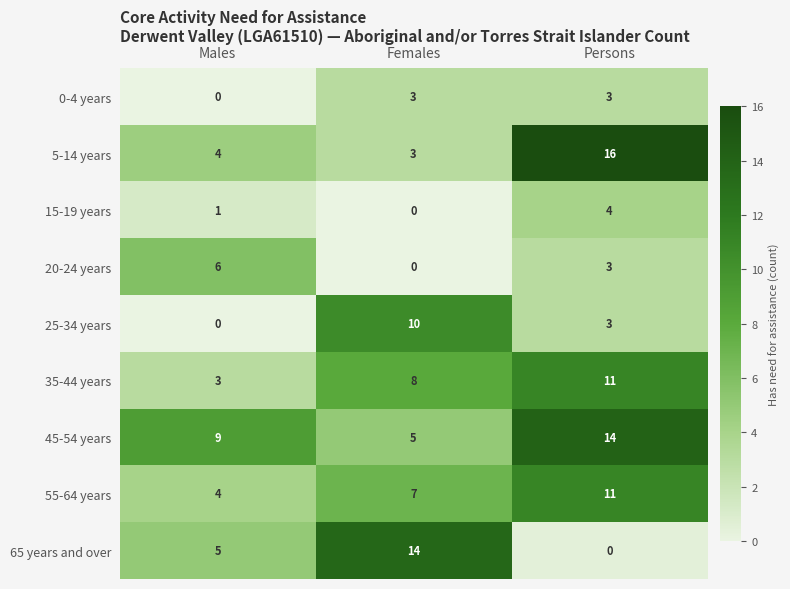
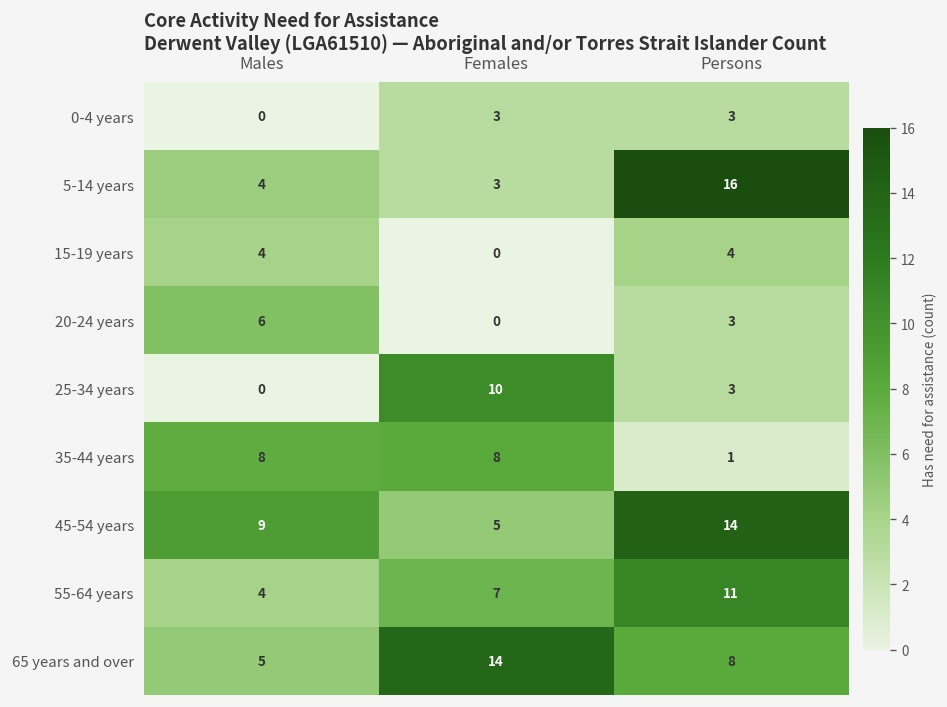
  {
    "0-4 years": {
      "Males": 0,
      "Females": 3,
      "Persons": 3
    },
    "5-14 years": {
      "Males": 4,
      "Females": 3,
      "Persons": 16
    },
    "15-19 years": {
-     "Males": 1,
+     "Males": 4,
      "Females": 0,
      "Persons": 4
    },
    "20-24 years": {
      "Males": 6,
      "Females": 0,
      "Persons": 3
    },
    "25-34 years": {
      "Males": 0,
      "Females": 10,
      "Persons": 3
    },
    "35-44 years": {
-     "Males": 3,
+     "Males": 8,
      "Females": 8,
-     "Persons": 11
+     "Persons": 1
    },
    "45-54 years": {
      "Males": 9,
      "Females": 5,
      "Persons": 14
    },
    "55-64 years": {
      "Males": 4,
      "Females": 7,
      "Persons": 11
    },
    "65 years and over": {
      "Males": 5,
      "Females": 14,
-     "Persons": 0
+     "Persons": 8
    }
  }
